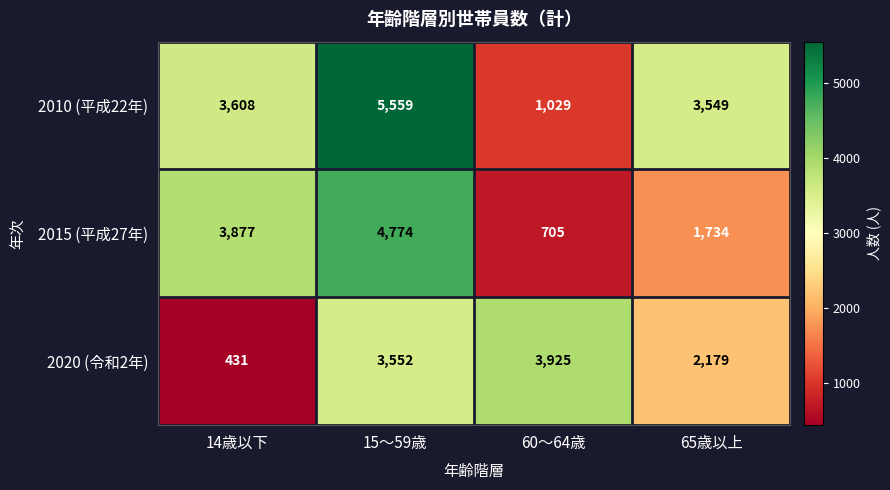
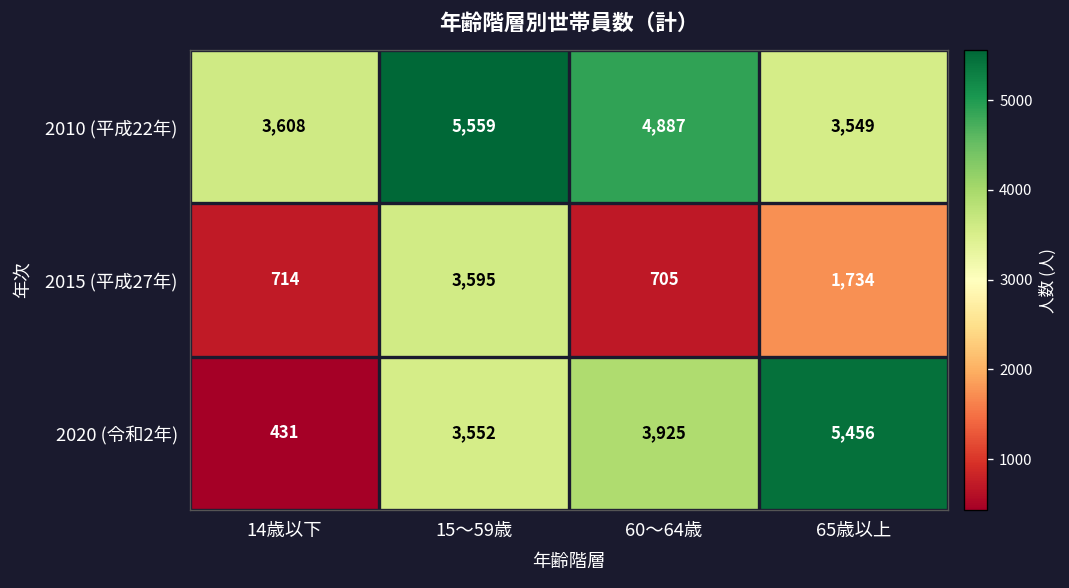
  {
    "2010 (平成22年)": {
      "14歳以下": "3,608",
      "15～59歳": "5,559",
-     "60～64歳": "1,029",
+     "60～64歳": "4,887",
      "65歳以上": "3,549"
    },
    "2015 (平成27年)": {
-     "14歳以下": "3,877",
-     "15～59歳": "4,774",
+     "14歳以下": "714",
+     "15～59歳": "3,595",
      "60～64歳": "705",
      "65歳以上": "1,734"
    },
    "2020 (令和2年)": {
      "14歳以下": "431",
      "15～59歳": "3,552",
      "60～64歳": "3,925",
-     "65歳以上": "2,179"
+     "65歳以上": "5,456"
    }
  }
